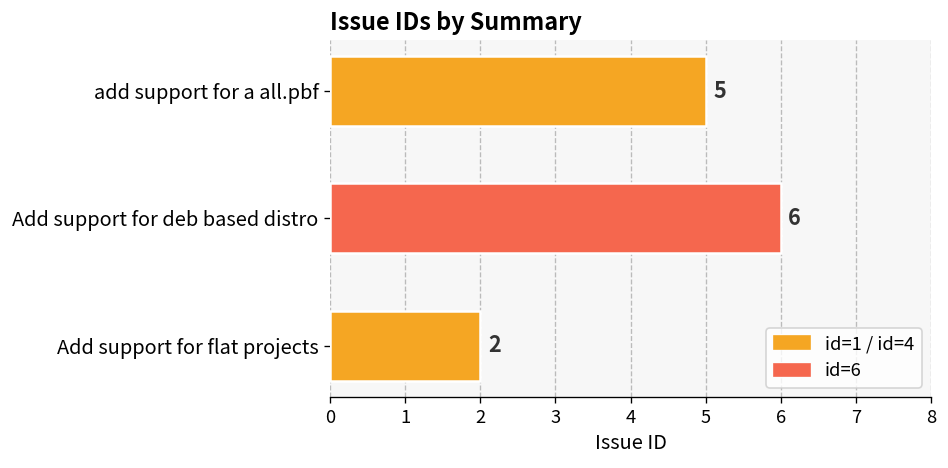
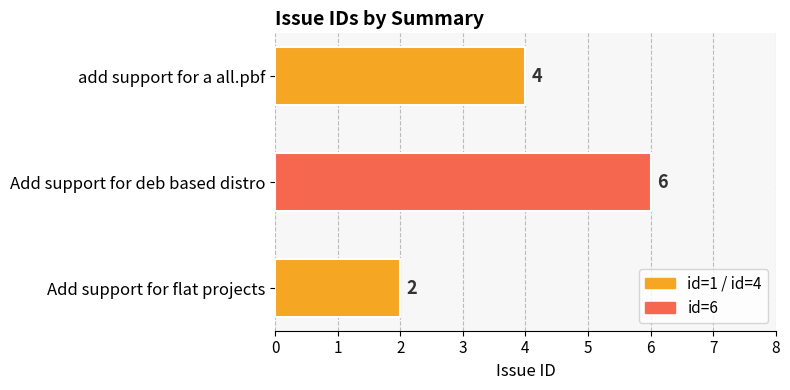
  {
-   "add support for a all.pbf": 5,
+   "add support for a all.pbf": 4,
    "Add support for deb based distro": 6,
    "Add support for flat projects": 2
  }
